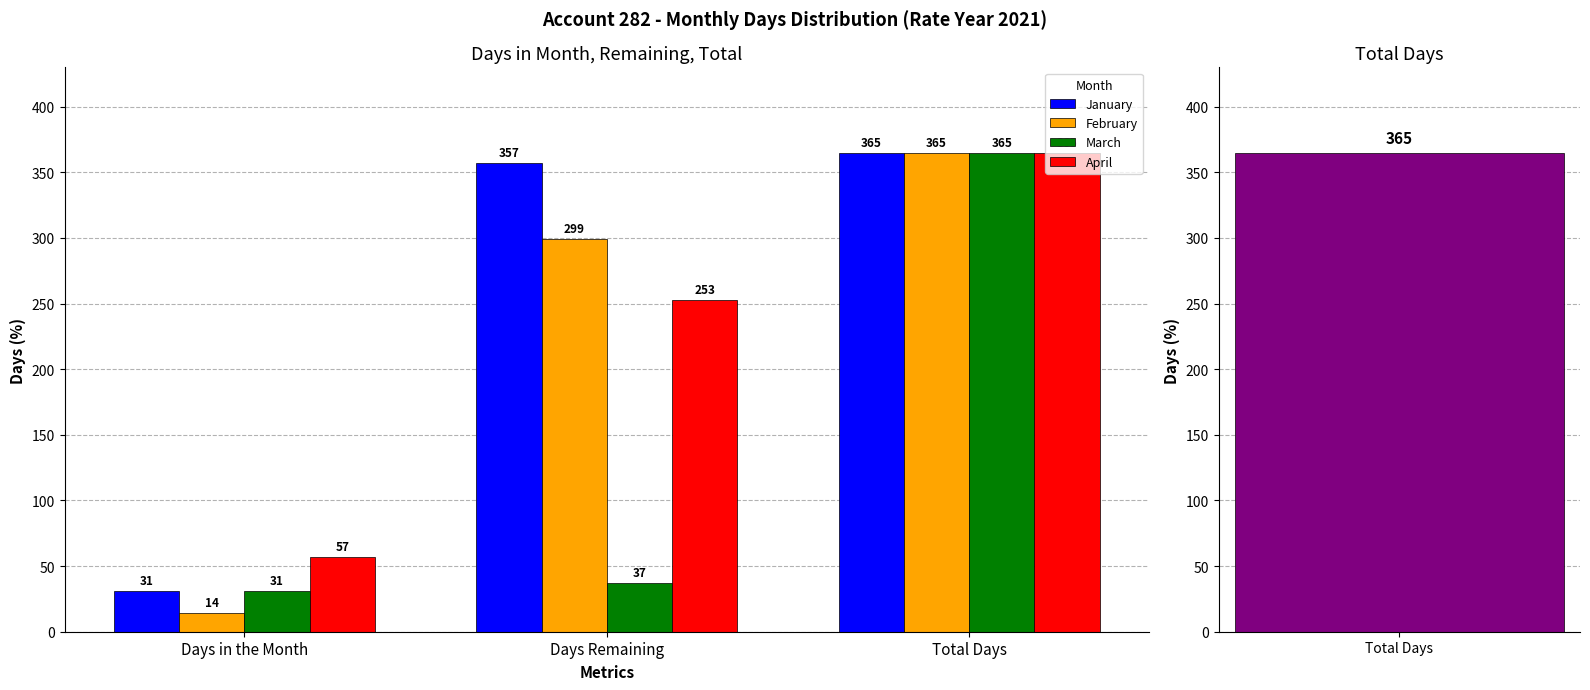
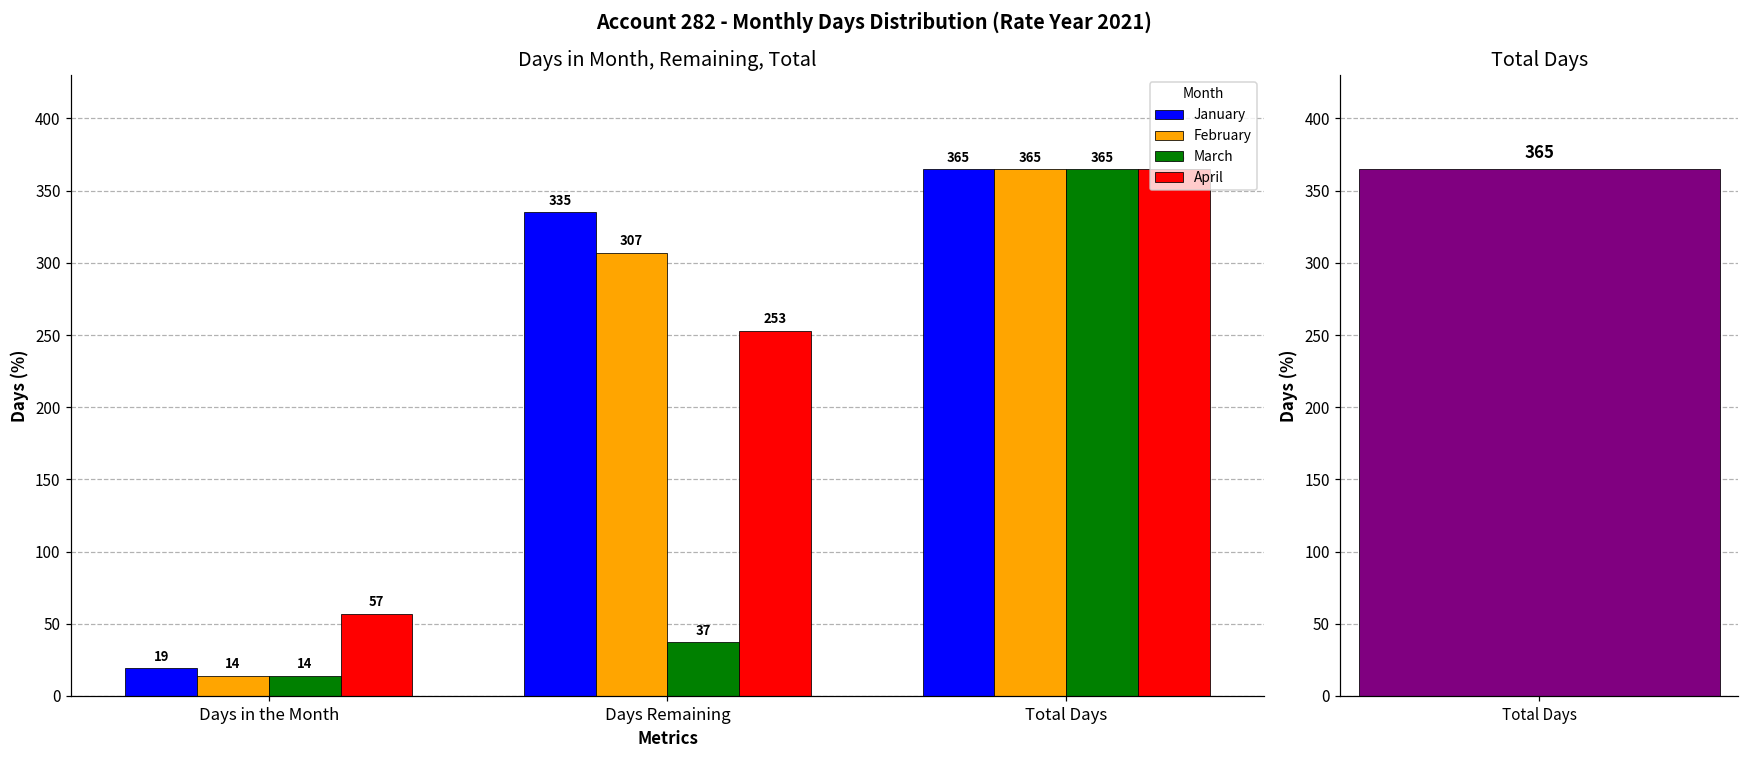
  {
    "Days in Month, Remaining, Total": {
      "January": {
-       "Days in the Month": 31,
-       "Days Remaining": 357,
+       "Days in the Month": 19,
+       "Days Remaining": 335,
        "Total Days": 365
      },
      "February": {
        "Days in the Month": 14,
-       "Days Remaining": 299,
+       "Days Remaining": 307,
        "Total Days": 365
      },
      "March": {
-       "Days in the Month": 31,
+       "Days in the Month": 14,
        "Days Remaining": 37,
        "Total Days": 365
      },
      "April": {
        "Days in the Month": 57,
        "Days Remaining": 253
      }
    },
    "Total Days": {
      "Total Days": 365
    }
  }
